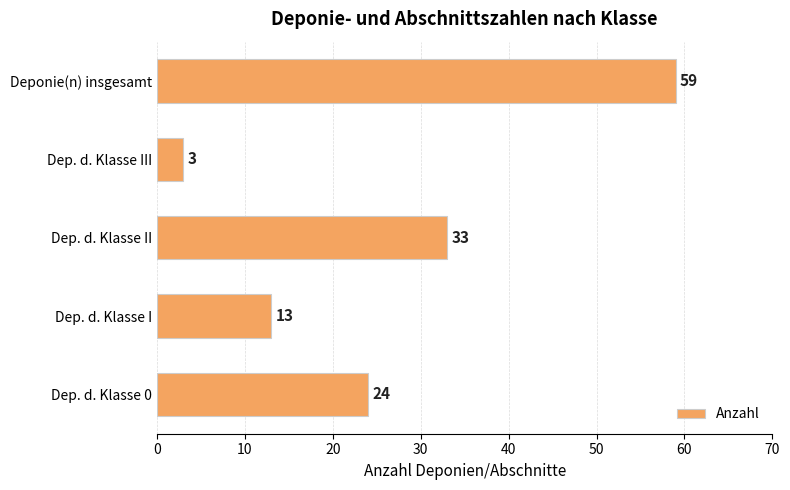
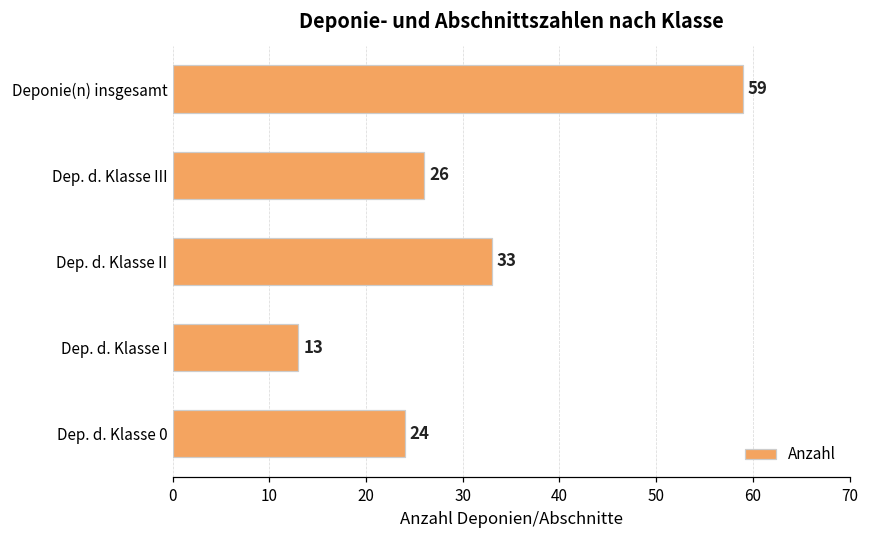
  {
    "Deponie(n) insgesamt": 59,
-   "Dep. d. Klasse III": 3,
+   "Dep. d. Klasse III": 26,
    "Dep. d. Klasse II": 33,
    "Dep. d. Klasse I": 13,
    "Dep. d. Klasse 0": 24
  }
